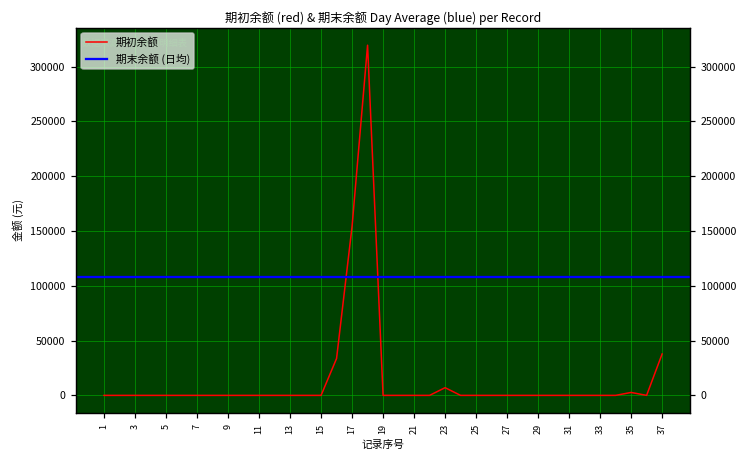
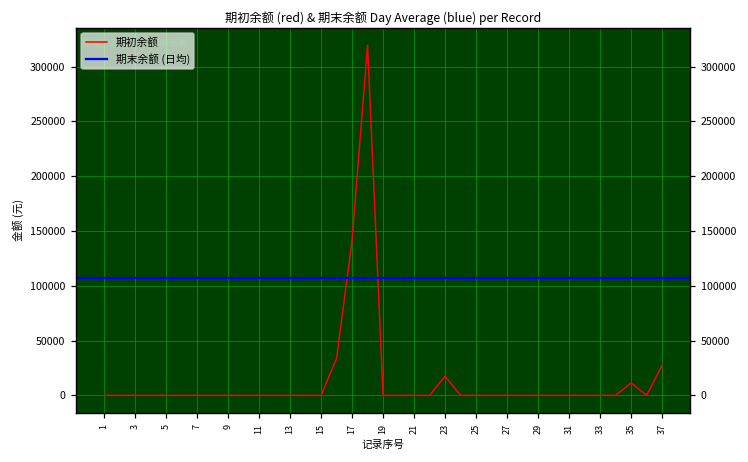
  {
    "1": 0,
    "3": 0,
    "5": 0,
    "7": 0,
    "9": 0,
    "11": 0,
    "13": 0,
    "15": 0,
-   "17": 150000,
+   "17": 140000,
    "19": 0,
    "21": 0,
-   "23": 10000,
+   "23": 20000,
    "25": 0,
    "27": 0,
    "29": 0,
    "31": 0,
    "33": 0,
-   "35": 0,
-   "37": 40000
+   "35": 10000,
+   "37": 30000
  }
